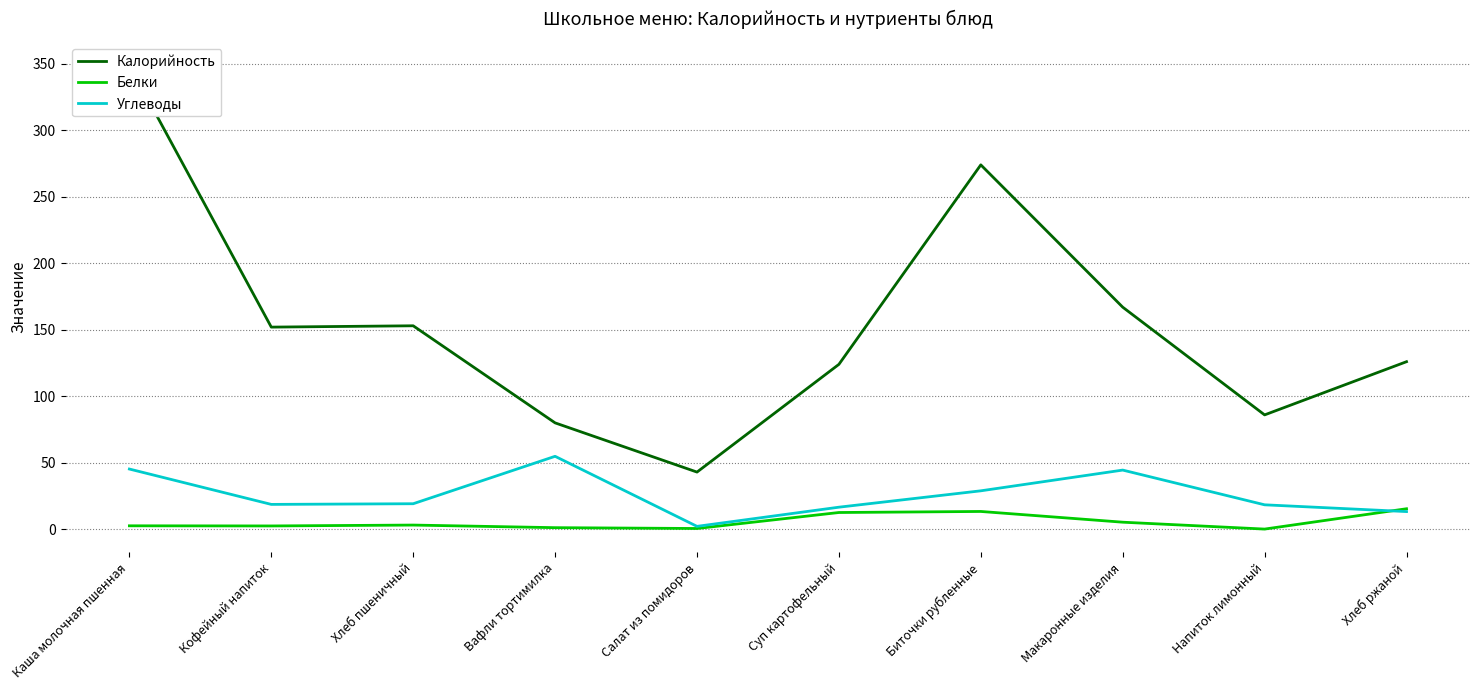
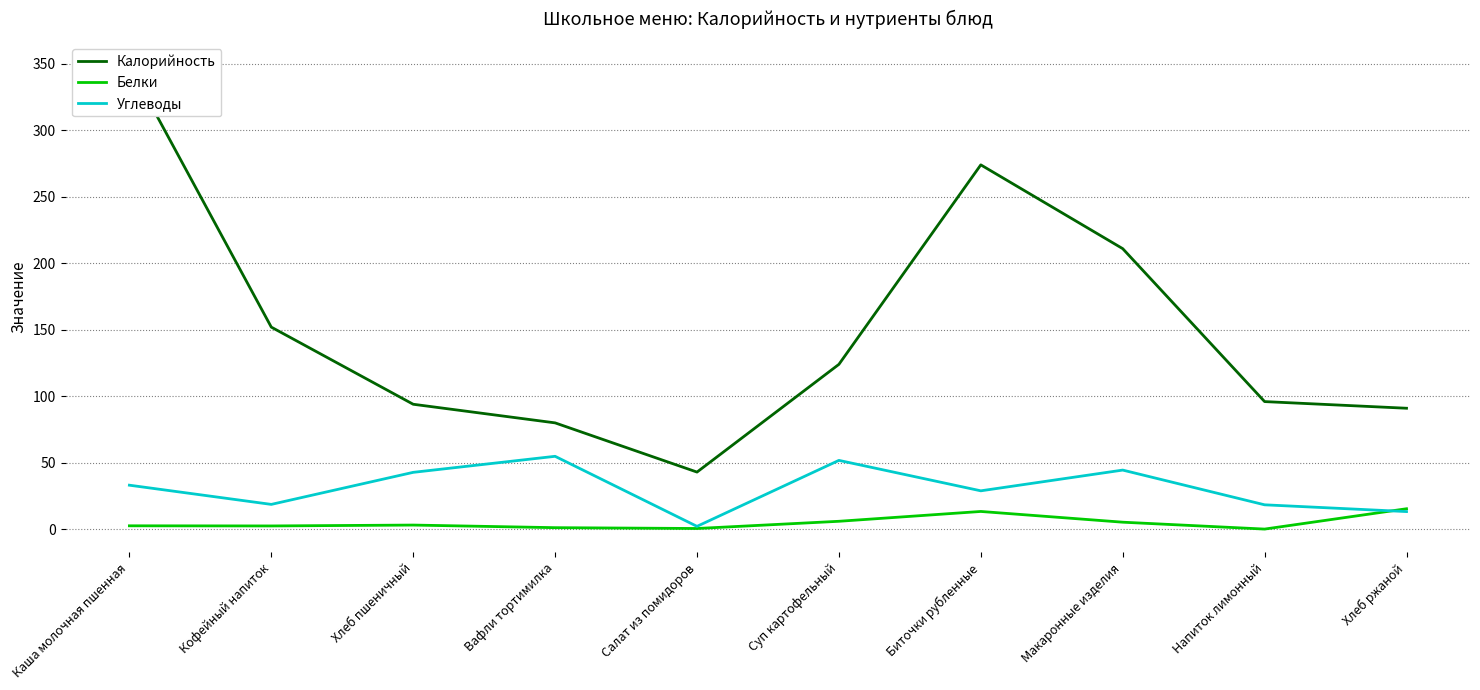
  {
    "Калорийность": {
      "Кофейный напиток": 152,
-     "Хлеб пшеничный": 153,
+     "Хлеб пшеничный": 94,
      "Вафли тортимилка": 80,
      "Салат из помидоров": 43,
      "Суп картофельный": 124,
      "Биточки рубленные": 274,
-     "Макаронные изделия": 167,
-     "Напиток лимонный": 86,
-     "Хлеб ржаной": 126
+     "Макаронные изделия": 211,
+     "Напиток лимонный": 96,
+     "Хлеб ржаной": 91
    },
    "Белки": {
      "Каша молочная пшенная": 3,
      "Кофейный напиток": 3,
      "Хлеб пшеничный": 3,
      "Вафли тортимилка": 1,
-     "Суп картофельный": 13,
+     "Суп картофельный": 6,
      "Биточки рубленные": 13,
      "Макаронные изделия": 5,
      "Напиток лимонный": 0,
      "Хлеб ржаной": 15
    },
    "Углеводы": {
-     "Каша молочная пшенная": 45,
+     "Каша молочная пшенная": 33,
      "Кофейный напиток": 19,
-     "Хлеб пшеничный": 19,
+     "Хлеб пшеничный": 43,
      "Вафли тортимилка": 55,
-     "Суп картофельный": 17,
+     "Суп картофельный": 52,
      "Биточки рубленные": 29,
      "Макаронные изделия": 45,
      "Напиток лимонный": 18,
      "Хлеб ржаной": 13
    }
  }
